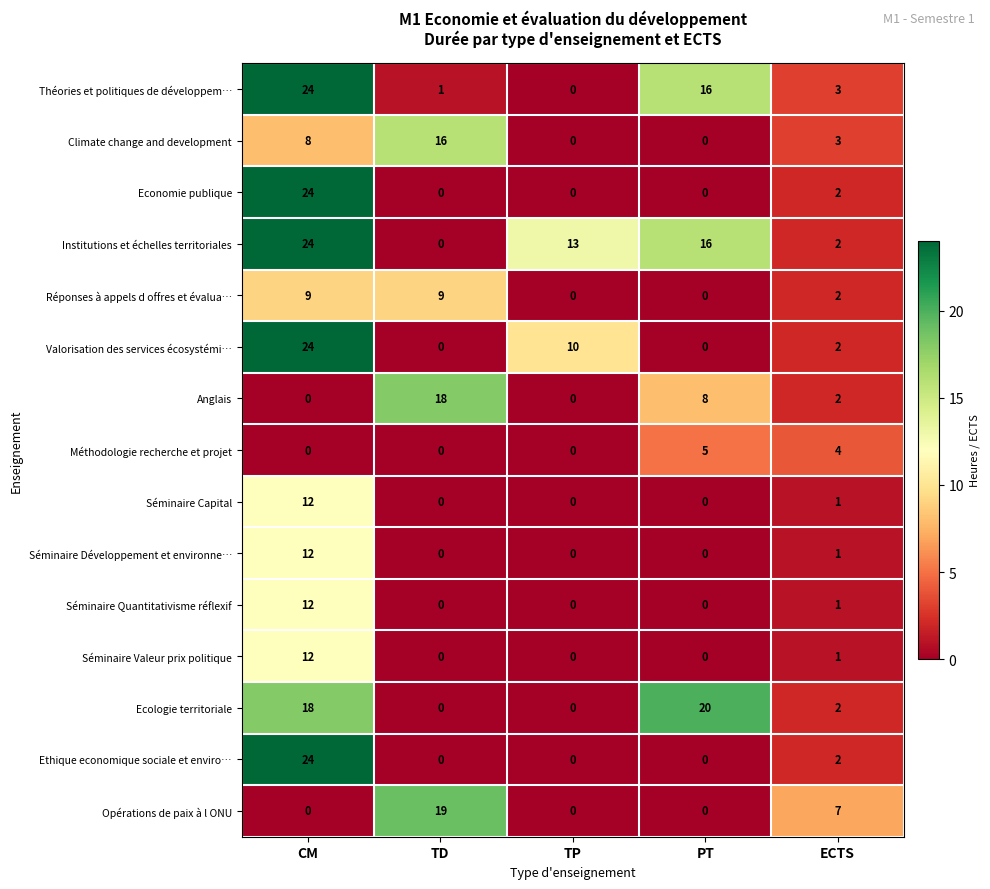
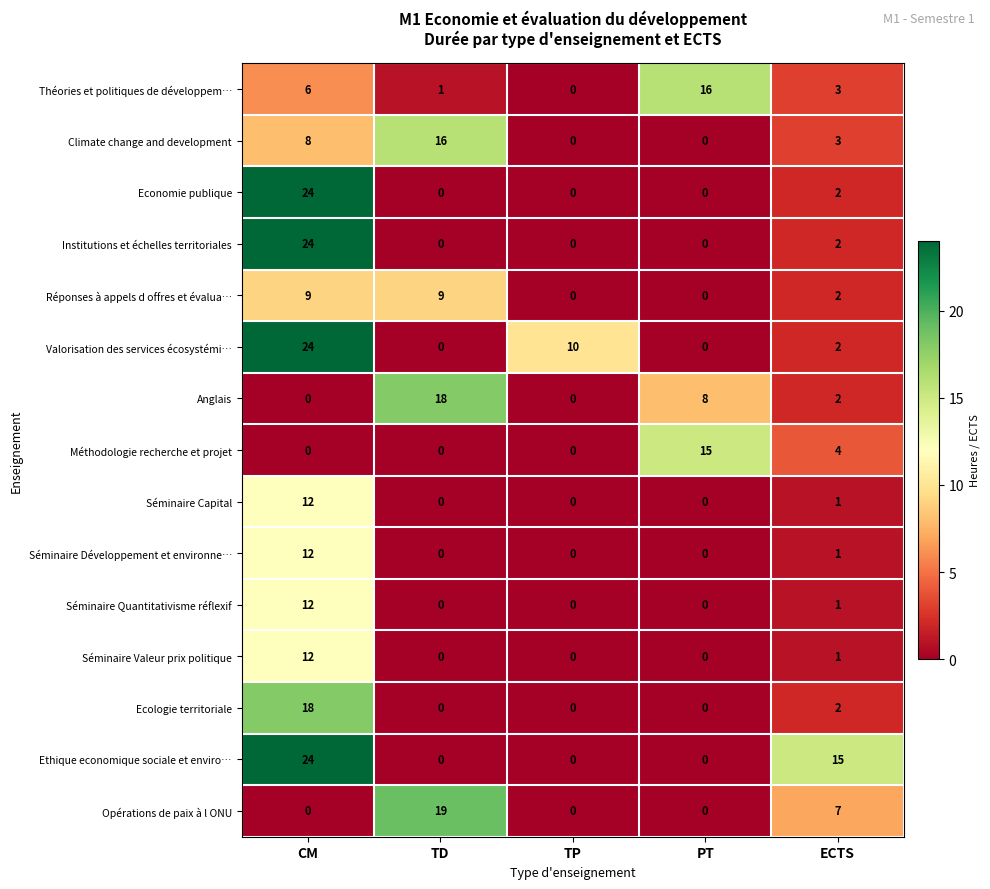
  {
    "Théories et politiques de développem…": {
-     "CM": 24,
+     "CM": 6,
      "TD": 1,
      "TP": 0,
      "PT": 16,
      "ECTS": 3
    },
    "Climate change and development": {
      "CM": 8,
      "TD": 16,
      "TP": 0,
      "PT": 0,
      "ECTS": 3
    },
    "Economie publique": {
      "CM": 24,
      "TD": 0,
      "TP": 0,
      "PT": 0,
      "ECTS": 2
    },
    "Institutions et échelles territoriales": {
      "CM": 24,
      "TD": 0,
-     "TP": 13,
-     "PT": 16,
+     "TP": 0,
+     "PT": 0,
      "ECTS": 2
    },
    "Réponses à appels d offres et évalua…": {
      "CM": 9,
      "TD": 9,
      "TP": 0,
      "PT": 0,
      "ECTS": 2
    },
    "Valorisation des services écosystémi…": {
      "CM": 24,
      "TD": 0,
      "TP": 10,
      "PT": 0,
      "ECTS": 2
    },
    "Anglais": {
      "CM": 0,
      "TD": 18,
      "TP": 0,
      "PT": 8,
      "ECTS": 2
    },
    "Méthodologie recherche et projet": {
      "CM": 0,
      "TD": 0,
      "TP": 0,
-     "PT": 5,
+     "PT": 15,
      "ECTS": 4
    },
    "Séminaire Capital": {
      "CM": 12,
      "TD": 0,
      "TP": 0,
      "PT": 0,
      "ECTS": 1
    },
    "Séminaire Développement et environne…": {
      "CM": 12,
      "TD": 0,
      "TP": 0,
      "PT": 0,
      "ECTS": 1
    },
    "Séminaire Quantitativisme réflexif": {
      "CM": 12,
      "TD": 0,
      "TP": 0,
      "PT": 0,
      "ECTS": 1
    },
    "Séminaire Valeur prix politique": {
      "CM": 12,
      "TD": 0,
      "TP": 0,
      "PT": 0,
      "ECTS": 1
    },
    "Ecologie territoriale": {
      "CM": 18,
      "TD": 0,
      "TP": 0,
-     "PT": 20,
+     "PT": 0,
      "ECTS": 2
    },
    "Ethique economique sociale et enviro…": {
      "CM": 24,
      "TD": 0,
      "TP": 0,
      "PT": 0,
-     "ECTS": 2
+     "ECTS": 15
    },
    "Opérations de paix à l ONU": {
      "CM": 0,
      "TD": 19,
      "TP": 0,
      "PT": 0,
      "ECTS": 7
    }
  }
